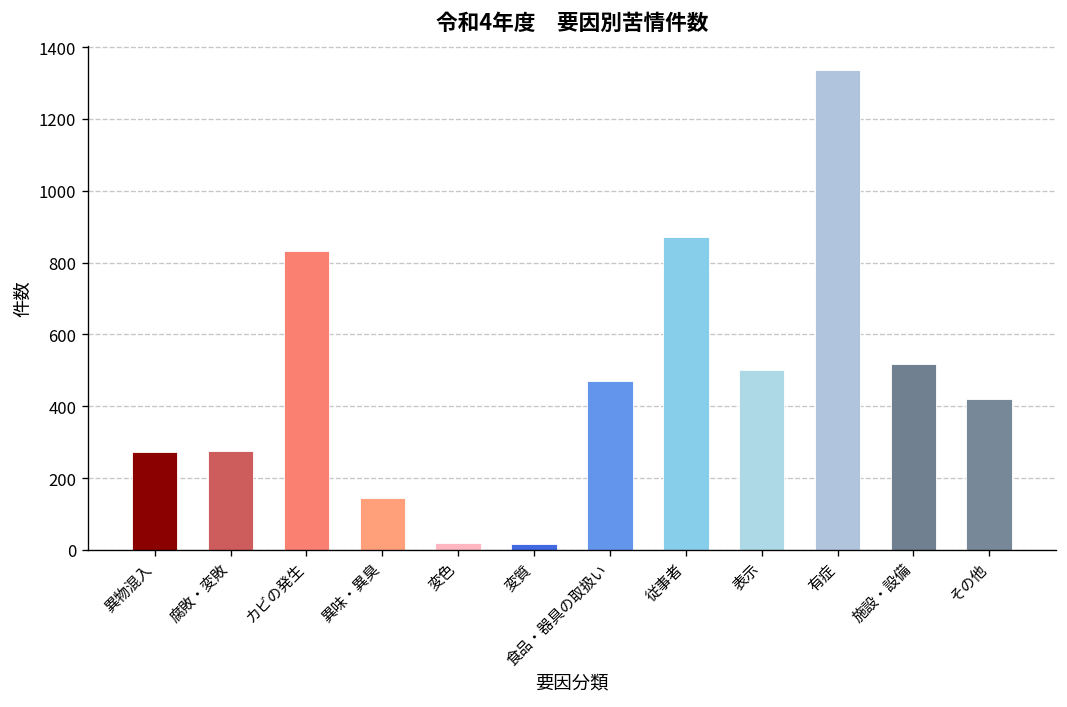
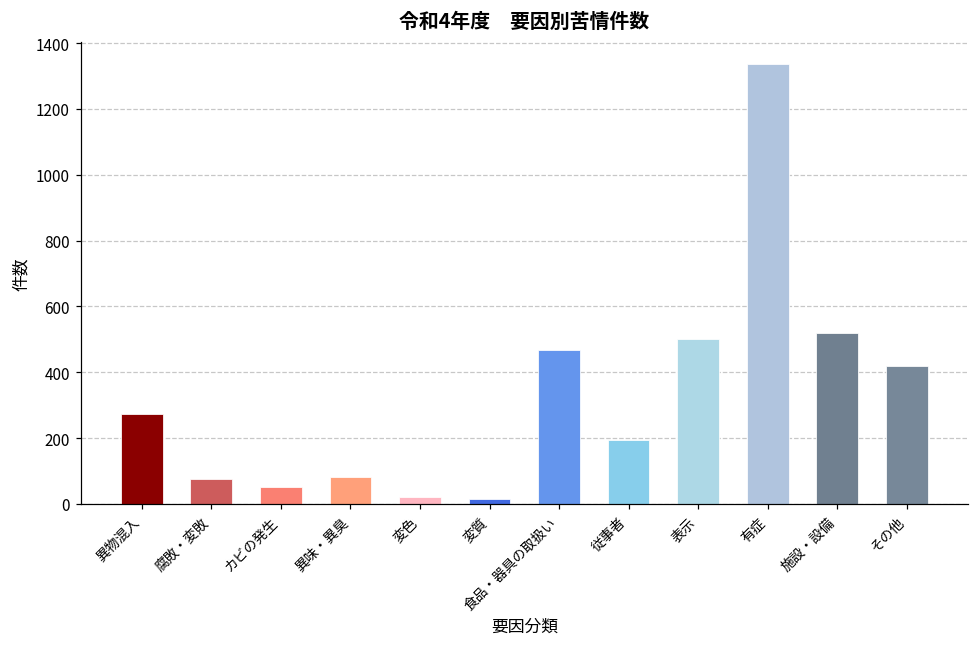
  {
    "異物混入": 270,
-   "腐敗・変敗": 280,
-   "カビの発生": 830,
-   "異味・異臭": 150,
+   "腐敗・変敗": 80,
+   "カビの発生": 50,
+   "異味・異臭": 80,
    "変色": 20,
    "変質": 20,
    "食品・器具の取扱い": 470,
-   "従事者": 870,
+   "従事者": 190,
    "表示": 500,
    "有症": 1340,
    "施設・設備": 520,
    "その他": 420
  }
